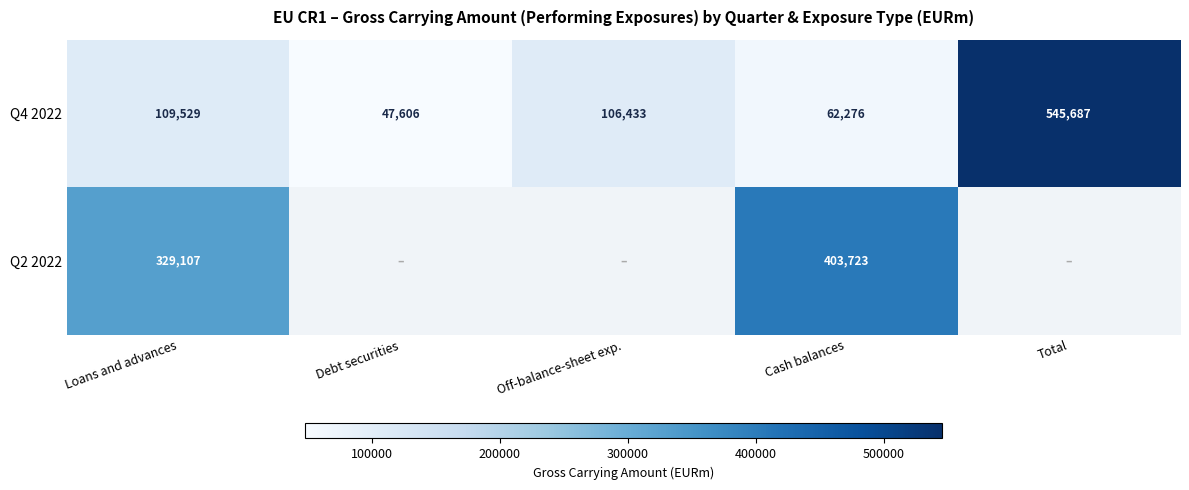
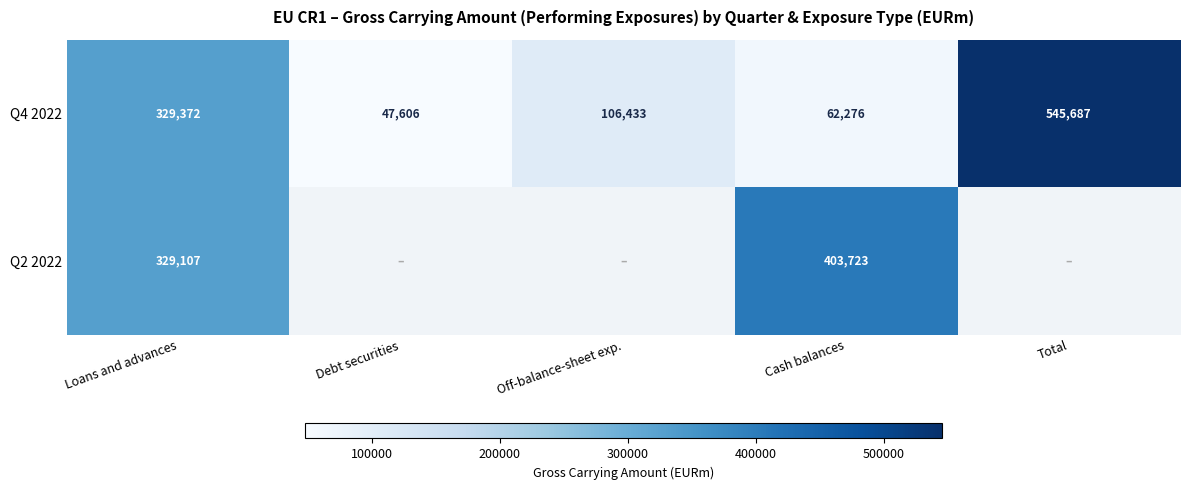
  {
    "Q4 2022": {
-     "Loans and advances": "109,529",
+     "Loans and advances": "329,372",
      "Debt securities": "47,606",
      "Off-balance-sheet exp.": "106,433",
      "Cash balances": "62,276",
      "Total": "545,687"
    },
    "Q2 2022": {
      "Loans and advances": "329,107",
      "Cash balances": "403,723"
    }
  }
